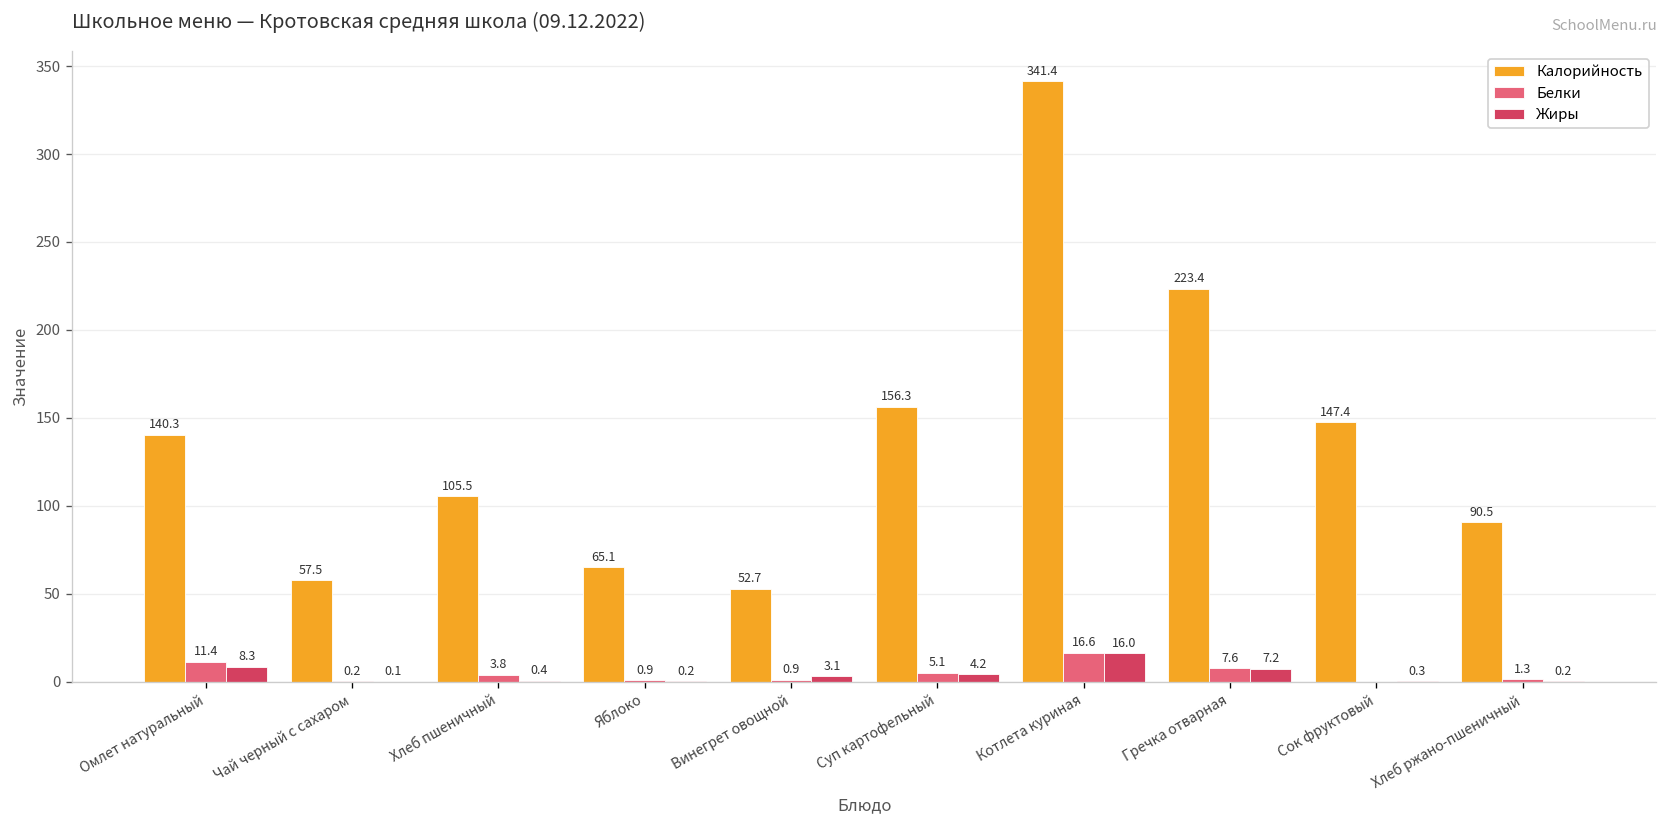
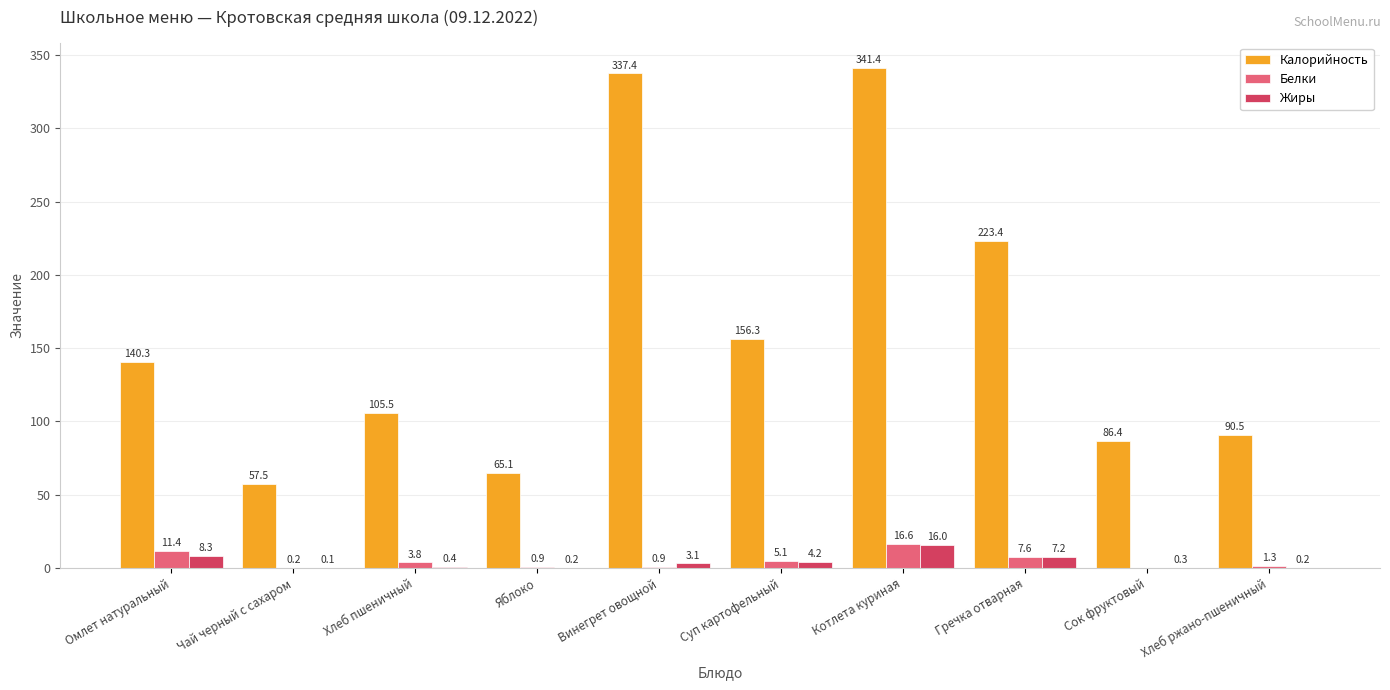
  {
    "Калорийность": {
      "Омлет натуральный": 140.3,
      "Чай черный с сахаром": 57.5,
      "Хлеб пшеничный": 105.5,
      "Яблоко": 65.1,
-     "Винегрет овощной": 52.7,
+     "Винегрет овощной": 337.4,
      "Суп картофельный": 156.3,
      "Котлета куриная": 341.4,
      "Гречка отварная": 223.4,
-     "Сок фруктовый": 147.4,
+     "Сок фруктовый": 86.4,
      "Хлеб ржано-пшеничный": 90.5
    }
  }
